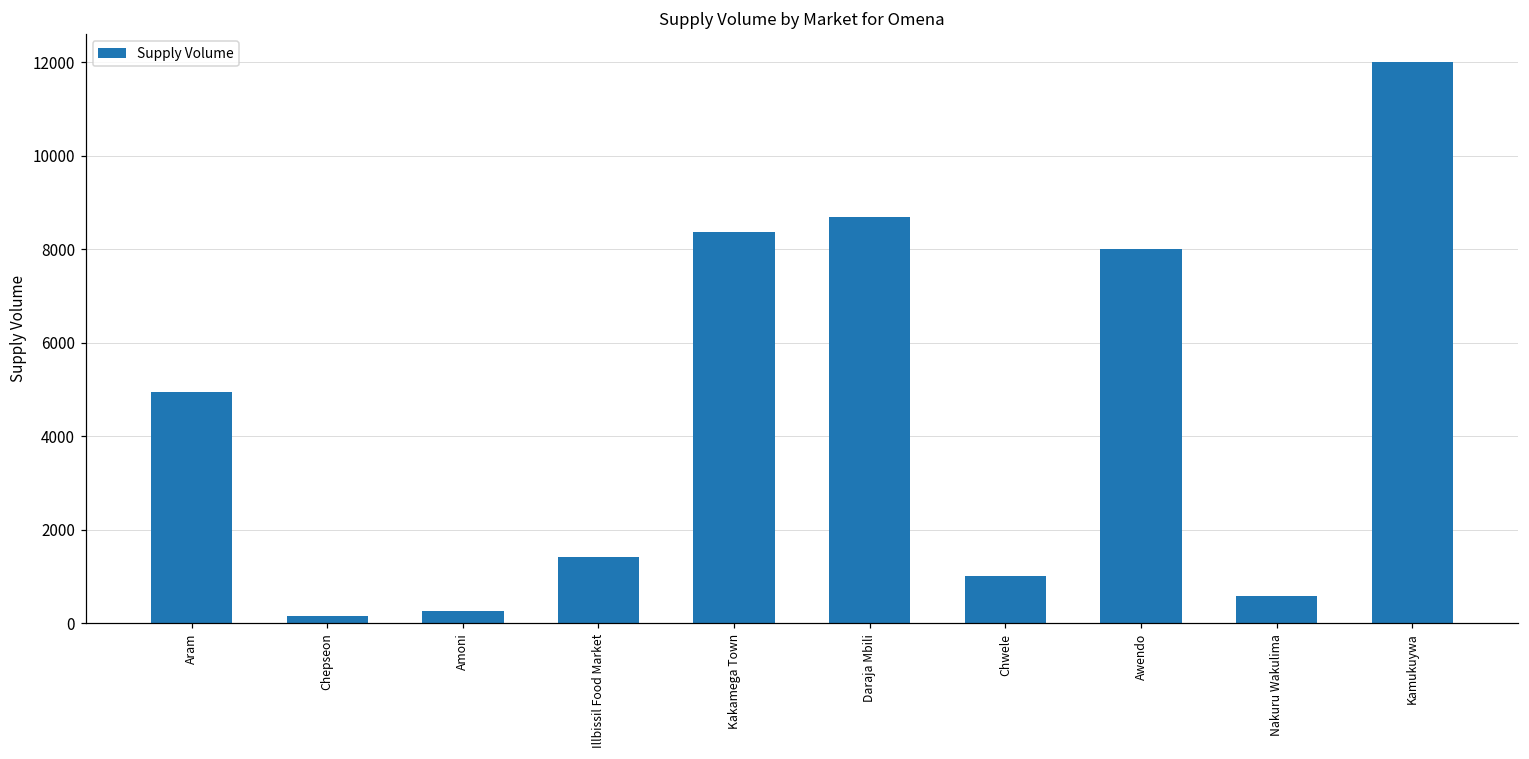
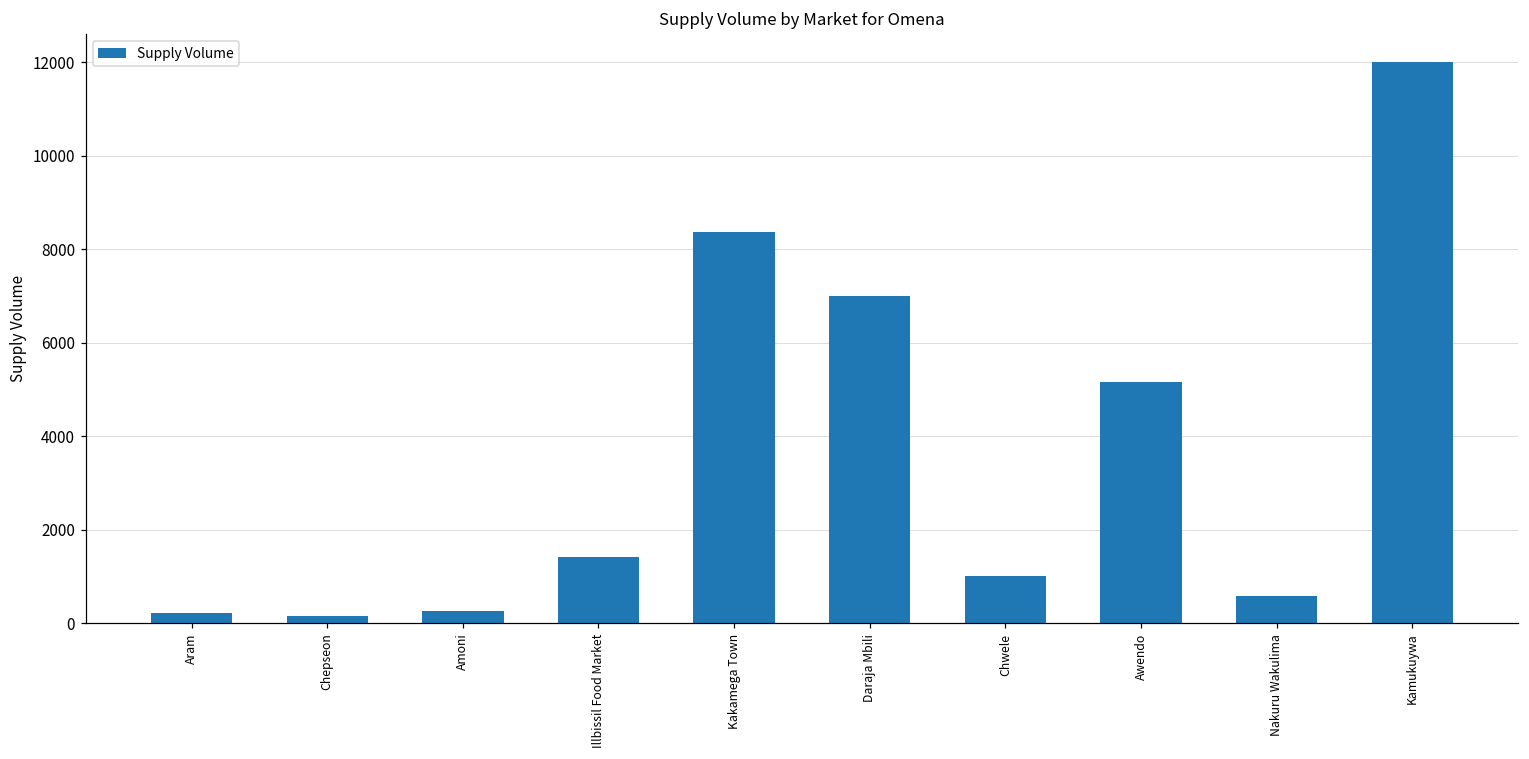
  {
-   "Aram": 4900,
+   "Aram": 200,
    "Chepseon": 200,
    "Amoni": 300,
    "Illbissil Food Market": 1400,
    "Kakamega Town": 8400,
-   "Daraja Mbili": 8700,
+   "Daraja Mbili": 7000,
    "Chwele": 1000,
-   "Awendo": 8000,
+   "Awendo": 5200,
    "Nakuru Wakulima": 600,
    "Kamukuywa": 12000
  }
